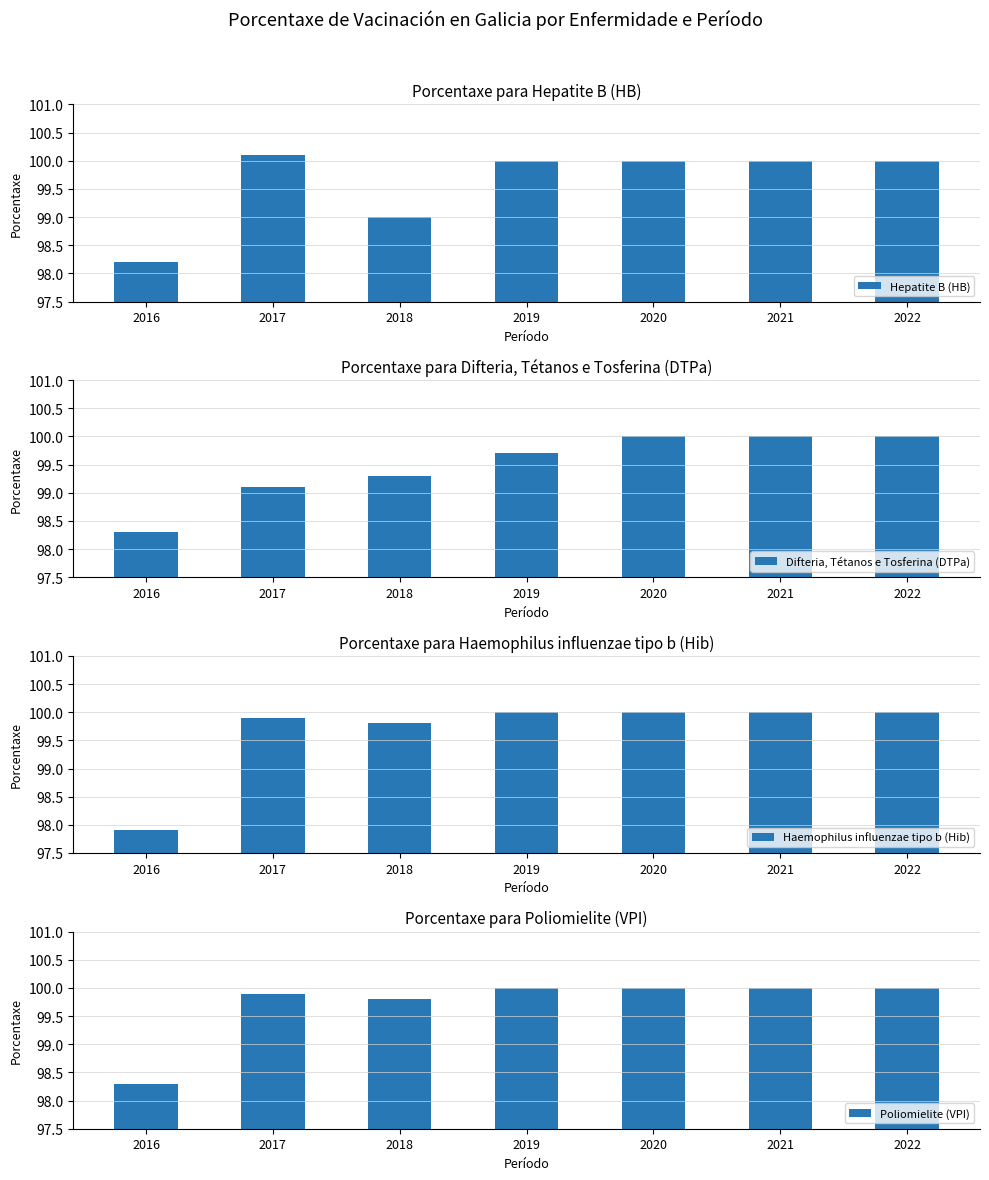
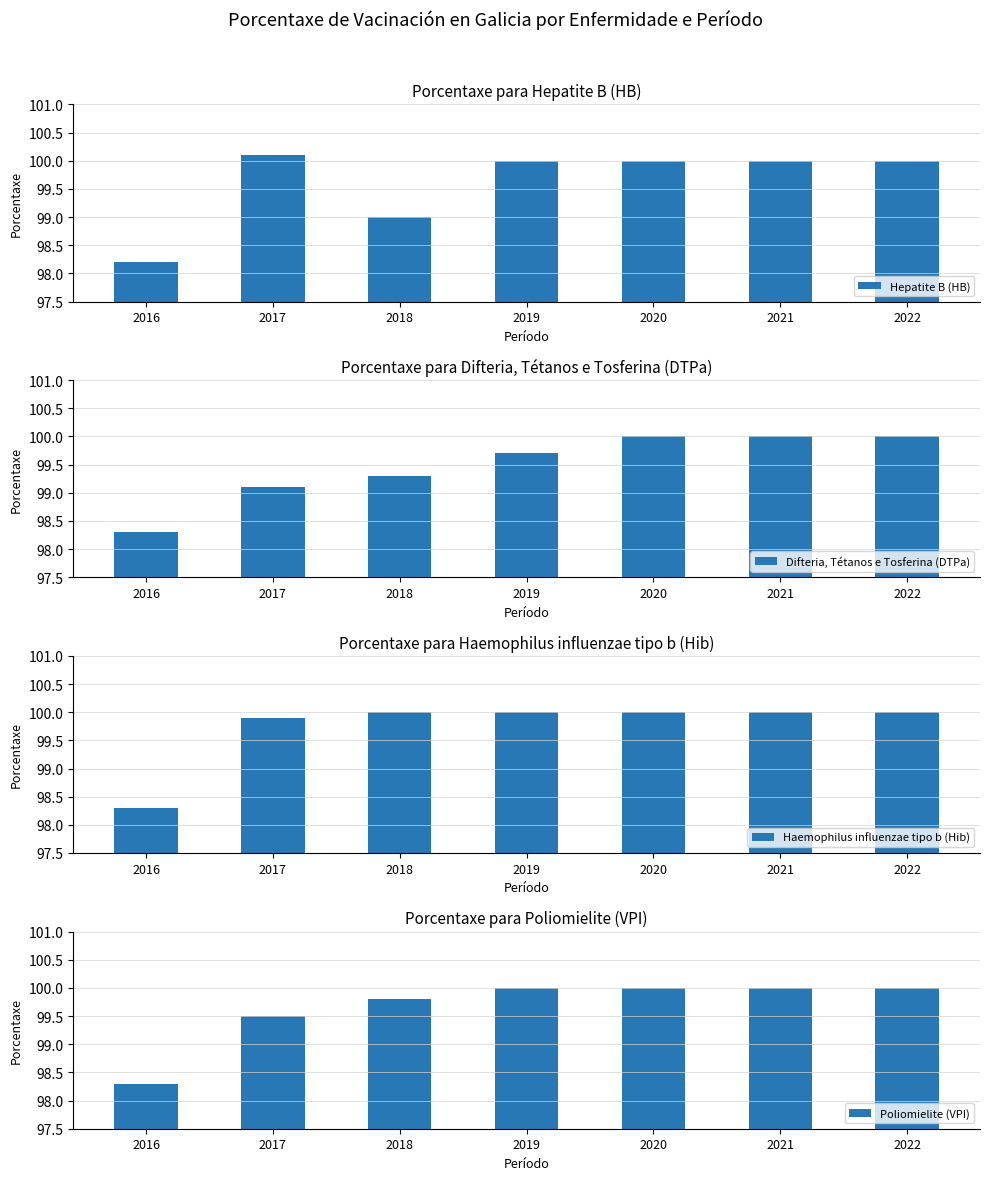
  {
    "Porcentaxe para Hepatite B (HB)": {
      "2016": 98.2,
      "2017": 100.1,
      "2018": 99.0,
      "2019": 100.0,
      "2020": 100.0,
      "2021": 100.0,
      "2022": 100.0
    },
    "Porcentaxe para Difteria, Tétanos e Tosferina (DTPa)": {
      "2016": 98.3,
      "2017": 99.1,
      "2018": 99.3,
      "2019": 99.7,
      "2020": 100.0,
      "2021": 100.0,
      "2022": 100.0
    },
    "Porcentaxe para Haemophilus influenzae tipo b (Hib)": {
-     "2016": 97.9,
+     "2016": 98.3,
      "2017": 99.9,
-     "2018": 99.8,
+     "2018": 100.0,
      "2019": 100.0,
      "2020": 100.0,
      "2021": 100.0,
      "2022": 100.0
    },
    "Porcentaxe para Poliomielite (VPI)": {
      "2016": 98.3,
-     "2017": 99.9,
+     "2017": 99.5,
      "2018": 99.8,
      "2019": 100.0,
      "2020": 100.0,
      "2021": 100.0,
      "2022": 100.0
    }
  }
